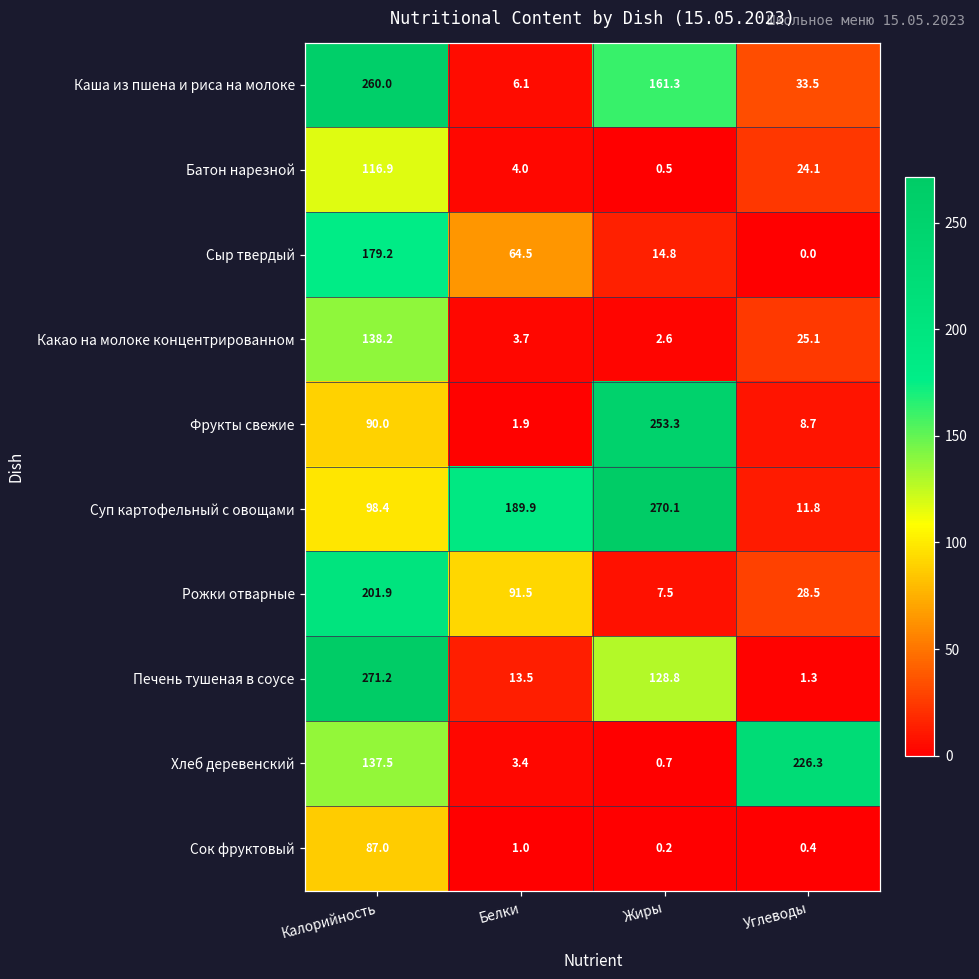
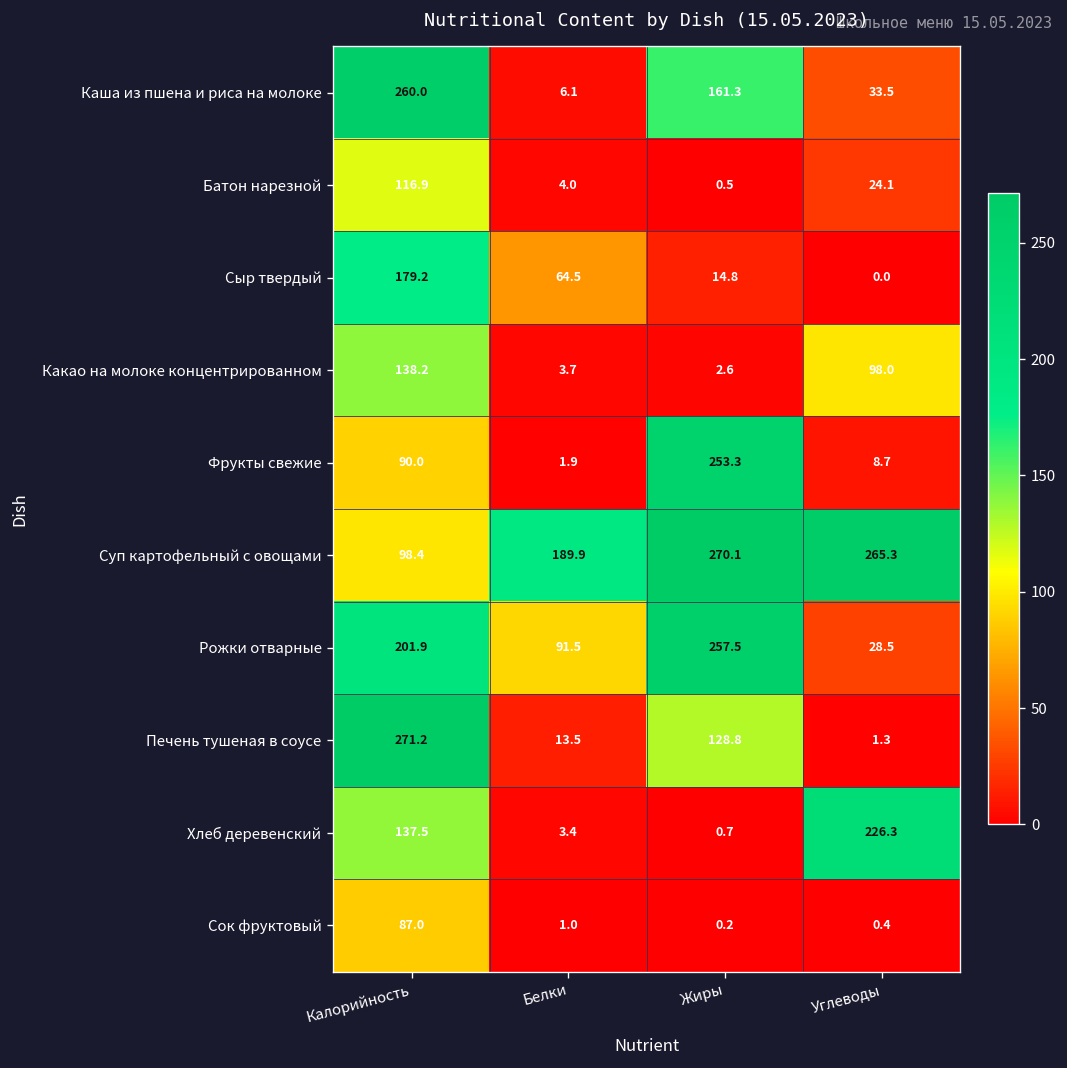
  {
    "Каша из пшена и риса на молоке": {
      "Калорийность": 260.0,
      "Белки": 6.1,
      "Жиры": 161.3,
      "Углеводы": 33.5
    },
    "Батон нарезной": {
      "Калорийность": 116.9,
      "Белки": 4.0,
      "Жиры": 0.5,
      "Углеводы": 24.1
    },
    "Сыр твердый": {
      "Калорийность": 179.2,
      "Белки": 64.5,
      "Жиры": 14.8,
      "Углеводы": 0.0
    },
    "Какао на молоке концентрированном": {
      "Калорийность": 138.2,
      "Белки": 3.7,
      "Жиры": 2.6,
-     "Углеводы": 25.1
+     "Углеводы": 98.0
    },
    "Фрукты свежие": {
      "Калорийность": 90.0,
      "Белки": 1.9,
      "Жиры": 253.3,
      "Углеводы": 8.7
    },
    "Суп картофельный с овощами": {
      "Калорийность": 98.4,
      "Белки": 189.9,
      "Жиры": 270.1,
-     "Углеводы": 11.8
+     "Углеводы": 265.3
    },
    "Рожки отварные": {
      "Калорийность": 201.9,
      "Белки": 91.5,
-     "Жиры": 7.5,
+     "Жиры": 257.5,
      "Углеводы": 28.5
    },
    "Печень тушеная в соусе": {
      "Калорийность": 271.2,
      "Белки": 13.5,
      "Жиры": 128.8,
      "Углеводы": 1.3
    },
    "Хлеб деревенский": {
      "Калорийность": 137.5,
      "Белки": 3.4,
      "Жиры": 0.7,
      "Углеводы": 226.3
    },
    "Сок фруктовый": {
      "Калорийность": 87.0,
      "Белки": 1.0,
      "Жиры": 0.2,
      "Углеводы": 0.4
    }
  }
